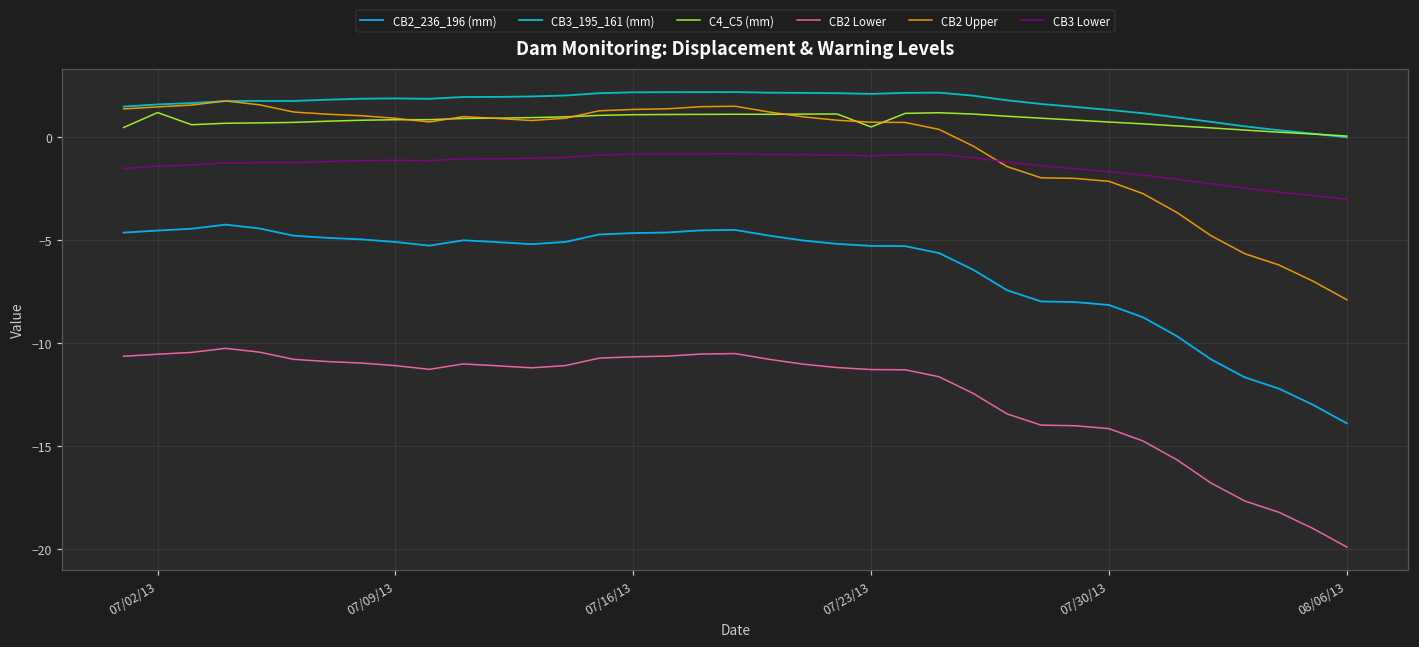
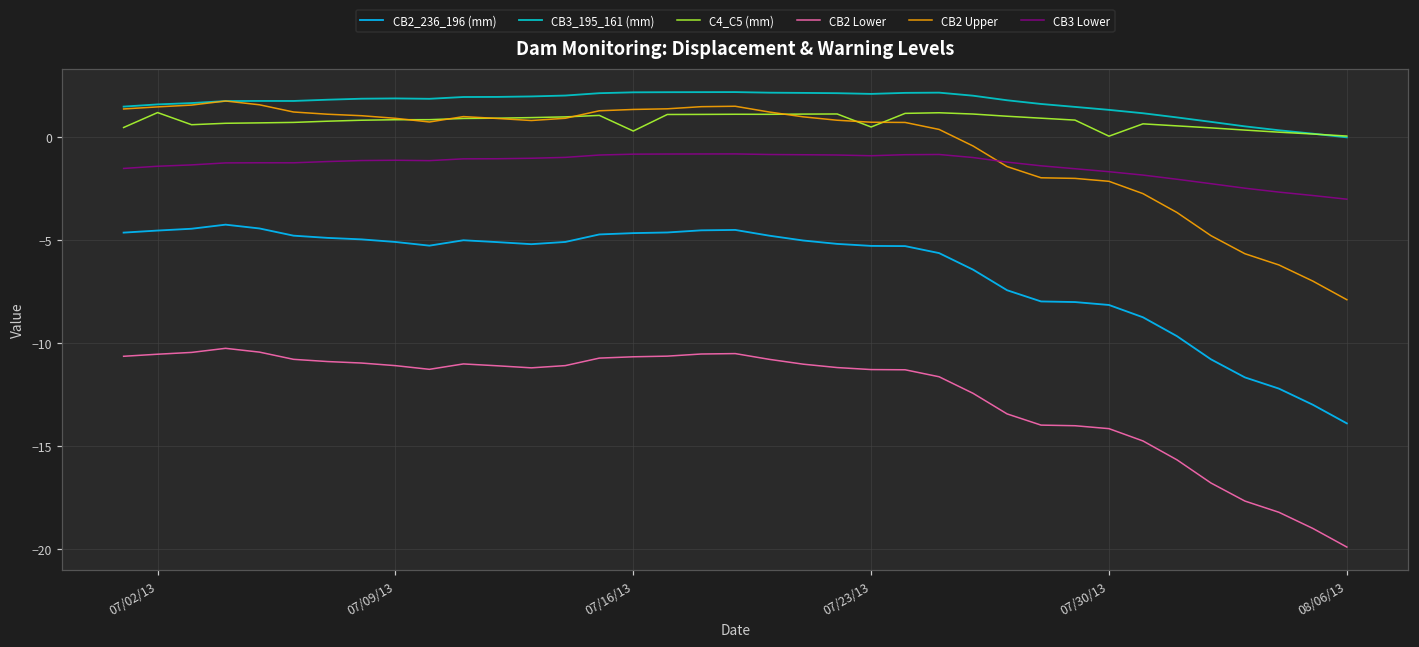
  {
    "C4_C5 (mm)": {
      "07/02/13": 1.2,
-     "07/16/13": 1.1,
+     "07/16/13": 0.3,
      "07/23/13": 0.5,
-     "07/30/13": 0.7
+     "07/30/13": 0.0
    },
    "CB2 Lower": {
      "07/02/13": -10.5,
      "07/09/13": -11.1,
      "07/16/13": -10.7,
      "07/23/13": -11.3,
      "07/30/13": -14.2,
      "08/06/13": -19.9
    },
    "CB2 Upper": {
      "07/16/13": 1.3,
      "07/23/13": 0.7,
      "07/30/13": -2.2,
      "08/06/13": -7.9
    },
    "CB3 Lower": {
      "07/02/13": -1.4,
      "07/09/13": -1.1,
      "07/16/13": -0.8,
      "07/23/13": -0.9,
      "07/30/13": -1.7,
      "08/06/13": -3.0
    }
  }
